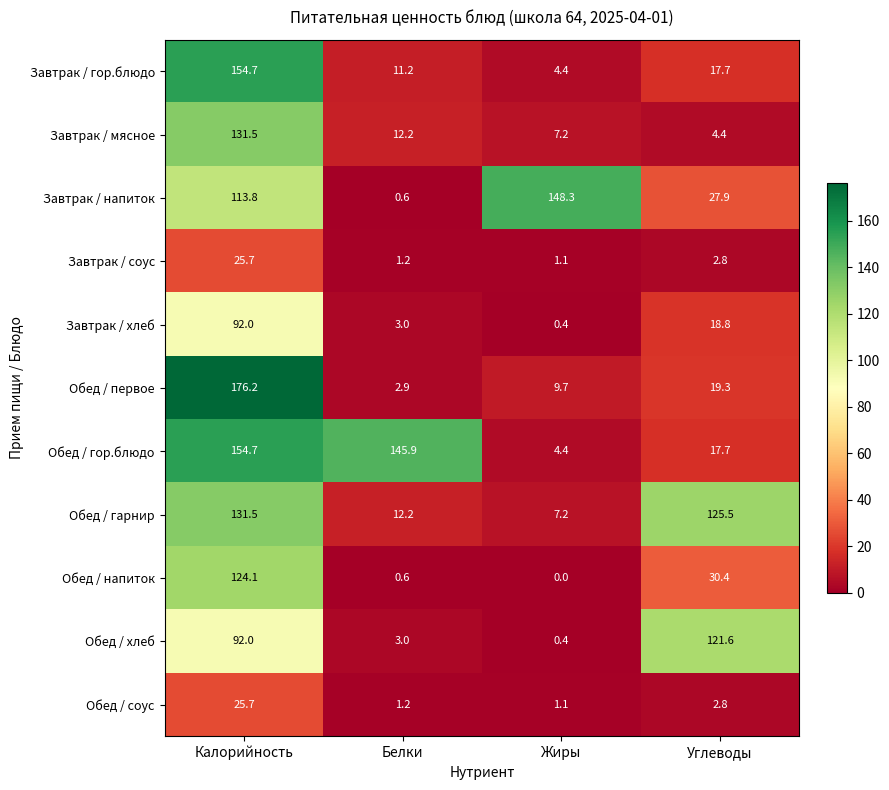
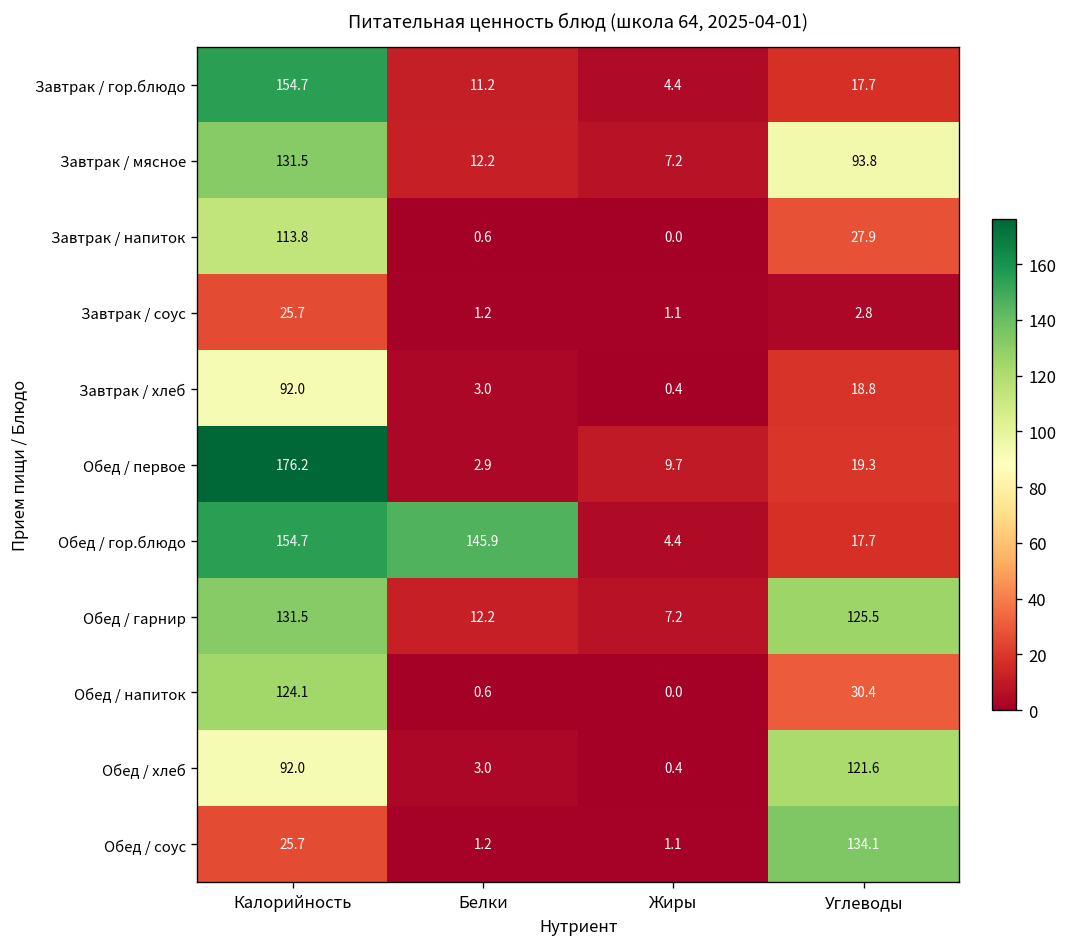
  {
    "Завтрак / гор.блюдо": {
      "Калорийность": 154.7,
      "Белки": 11.2,
      "Жиры": 4.4,
      "Углеводы": 17.7
    },
    "Завтрак / мясное": {
      "Калорийность": 131.5,
      "Белки": 12.2,
      "Жиры": 7.2,
-     "Углеводы": 4.4
+     "Углеводы": 93.8
    },
    "Завтрак / напиток": {
      "Калорийность": 113.8,
      "Белки": 0.6,
-     "Жиры": 148.3,
+     "Жиры": 0.0,
      "Углеводы": 27.9
    },
    "Завтрак / соус": {
      "Калорийность": 25.7,
      "Белки": 1.2,
      "Жиры": 1.1,
      "Углеводы": 2.8
    },
    "Завтрак / хлеб": {
      "Калорийность": 92.0,
      "Белки": 3.0,
      "Жиры": 0.4,
      "Углеводы": 18.8
    },
    "Обед / первое": {
      "Калорийность": 176.2,
      "Белки": 2.9,
      "Жиры": 9.7,
      "Углеводы": 19.3
    },
    "Обед / гор.блюдо": {
      "Калорийность": 154.7,
      "Белки": 145.9,
      "Жиры": 4.4,
      "Углеводы": 17.7
    },
    "Обед / гарнир": {
      "Калорийность": 131.5,
      "Белки": 12.2,
      "Жиры": 7.2,
      "Углеводы": 125.5
    },
    "Обед / напиток": {
      "Калорийность": 124.1,
      "Белки": 0.6,
      "Жиры": 0.0,
      "Углеводы": 30.4
    },
    "Обед / хлеб": {
      "Калорийность": 92.0,
      "Белки": 3.0,
      "Жиры": 0.4,
      "Углеводы": 121.6
    },
    "Обед / соус": {
      "Калорийность": 25.7,
      "Белки": 1.2,
      "Жиры": 1.1,
-     "Углеводы": 2.8
+     "Углеводы": 134.1
    }
  }
